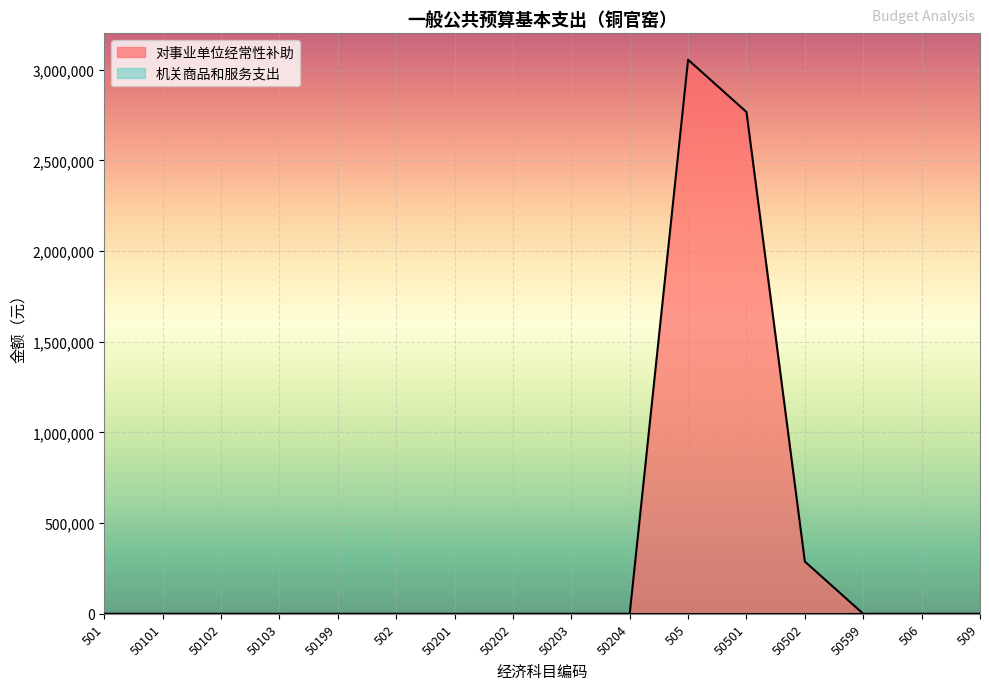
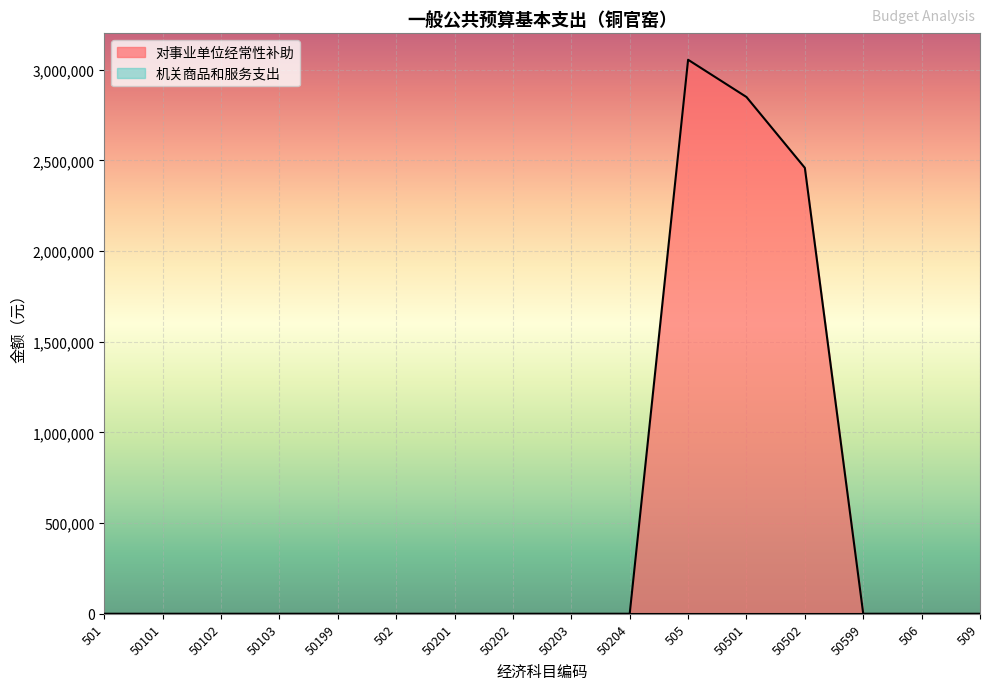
  {
    "对事业单位经常性补助": {
      "505": "3,050,000",
-     "50501": "2,770,000",
-     "50502": "290,000"
+     "50501": "2,850,000",
+     "50502": "2,460,000"
    },
    "机关商品和服务支出": {
      "505": "0",
      "50501": "0",
      "50502": "0"
    }
  }
